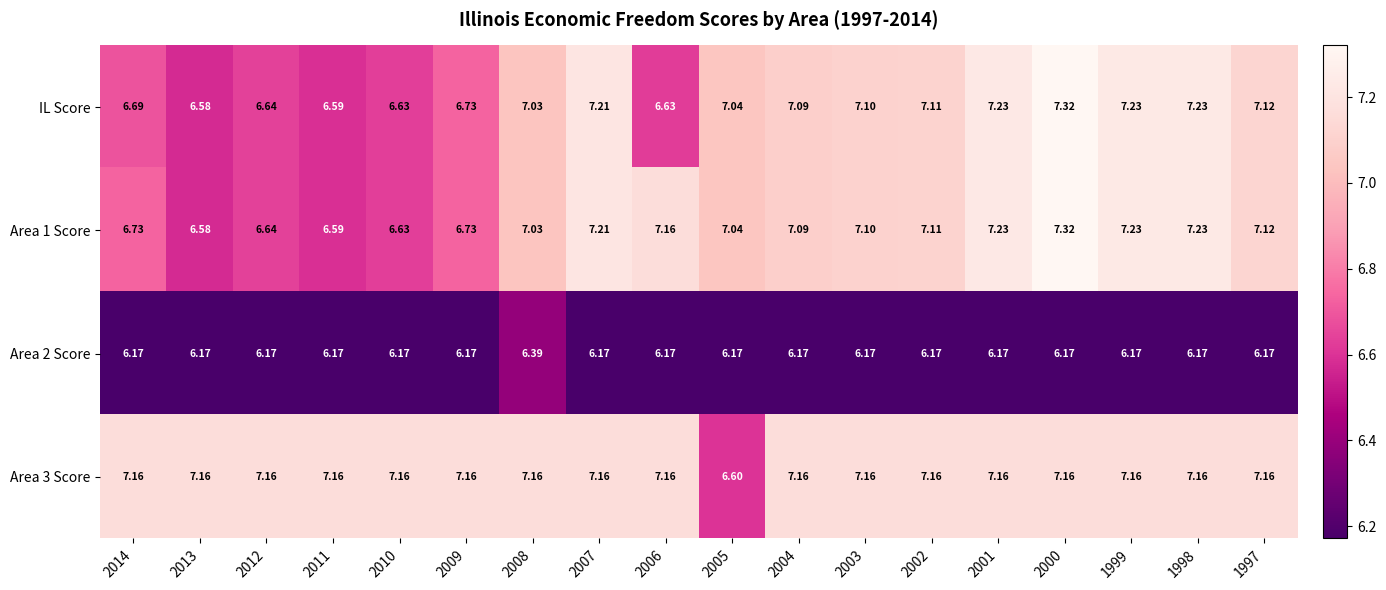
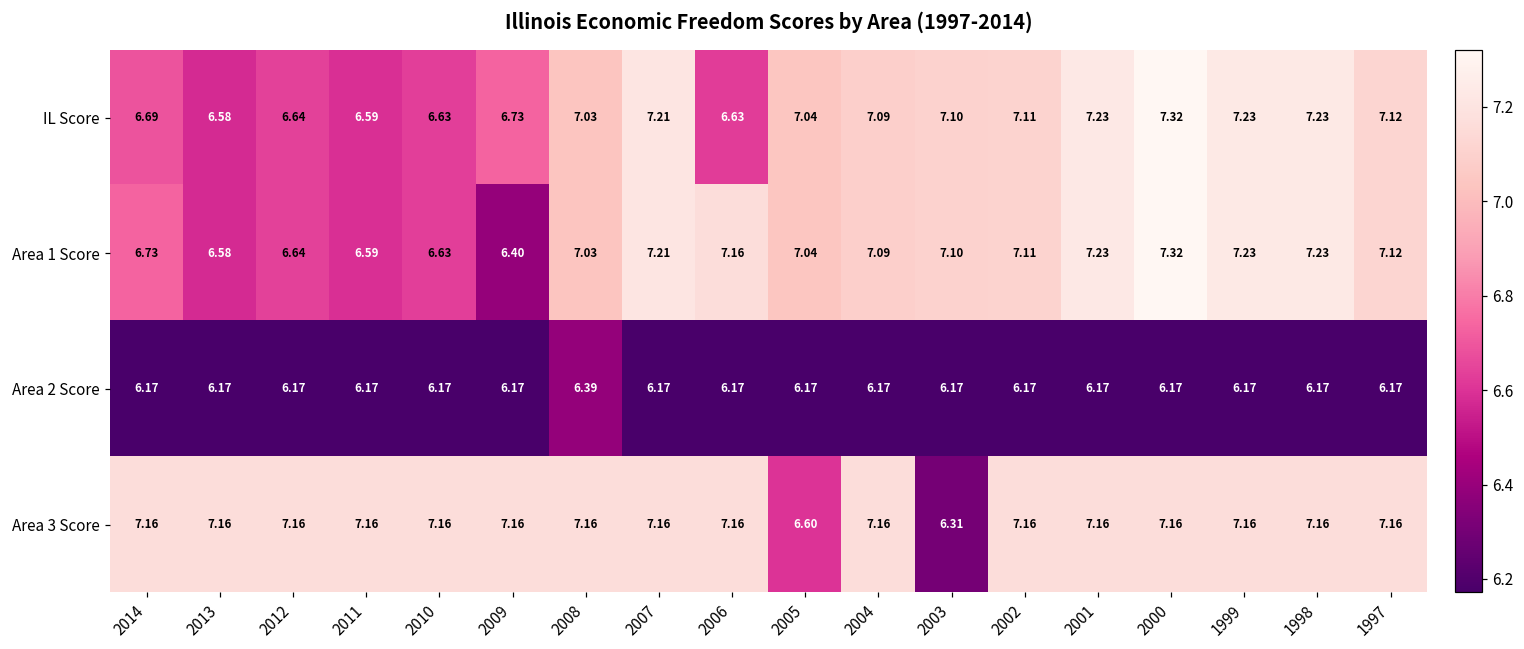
  {
    "IL Score": {
      "2014": 6.69,
      "2013": 6.58,
      "2012": 6.64,
      "2011": 6.59,
      "2010": 6.63,
      "2009": 6.73,
      "2008": 7.03,
      "2007": 7.21,
      "2006": 6.63,
      "2005": 7.04,
      "2004": 7.09,
      "2003": 7.10,
      "2002": 7.11,
      "2001": 7.23,
      "2000": 7.32,
      "1999": 7.23,
      "1998": 7.23,
      "1997": 7.12
    },
    "Area 1 Score": {
      "2014": 6.73,
      "2013": 6.58,
      "2012": 6.64,
      "2011": 6.59,
      "2010": 6.63,
-     "2009": 6.73,
+     "2009": 6.40,
      "2008": 7.03,
      "2007": 7.21,
      "2006": 7.16,
      "2005": 7.04,
      "2004": 7.09,
      "2003": 7.10,
      "2002": 7.11,
      "2001": 7.23,
      "2000": 7.32,
      "1999": 7.23,
      "1998": 7.23,
      "1997": 7.12
    },
    "Area 2 Score": {
      "2014": 6.17,
      "2013": 6.17,
      "2012": 6.17,
      "2011": 6.17,
      "2010": 6.17,
      "2009": 6.17,
      "2008": 6.39,
      "2007": 6.17,
      "2006": 6.17,
      "2005": 6.17,
      "2004": 6.17,
      "2003": 6.17,
      "2002": 6.17,
      "2001": 6.17,
      "2000": 6.17,
      "1999": 6.17,
      "1998": 6.17,
      "1997": 6.17
    },
    "Area 3 Score": {
      "2014": 7.16,
      "2013": 7.16,
      "2012": 7.16,
      "2011": 7.16,
      "2010": 7.16,
      "2009": 7.16,
      "2008": 7.16,
      "2007": 7.16,
      "2006": 7.16,
      "2005": 6.60,
      "2004": 7.16,
-     "2003": 7.16,
+     "2003": 6.31,
      "2002": 7.16,
      "2001": 7.16,
      "2000": 7.16,
      "1999": 7.16,
      "1998": 7.16,
      "1997": 7.16
    }
  }
